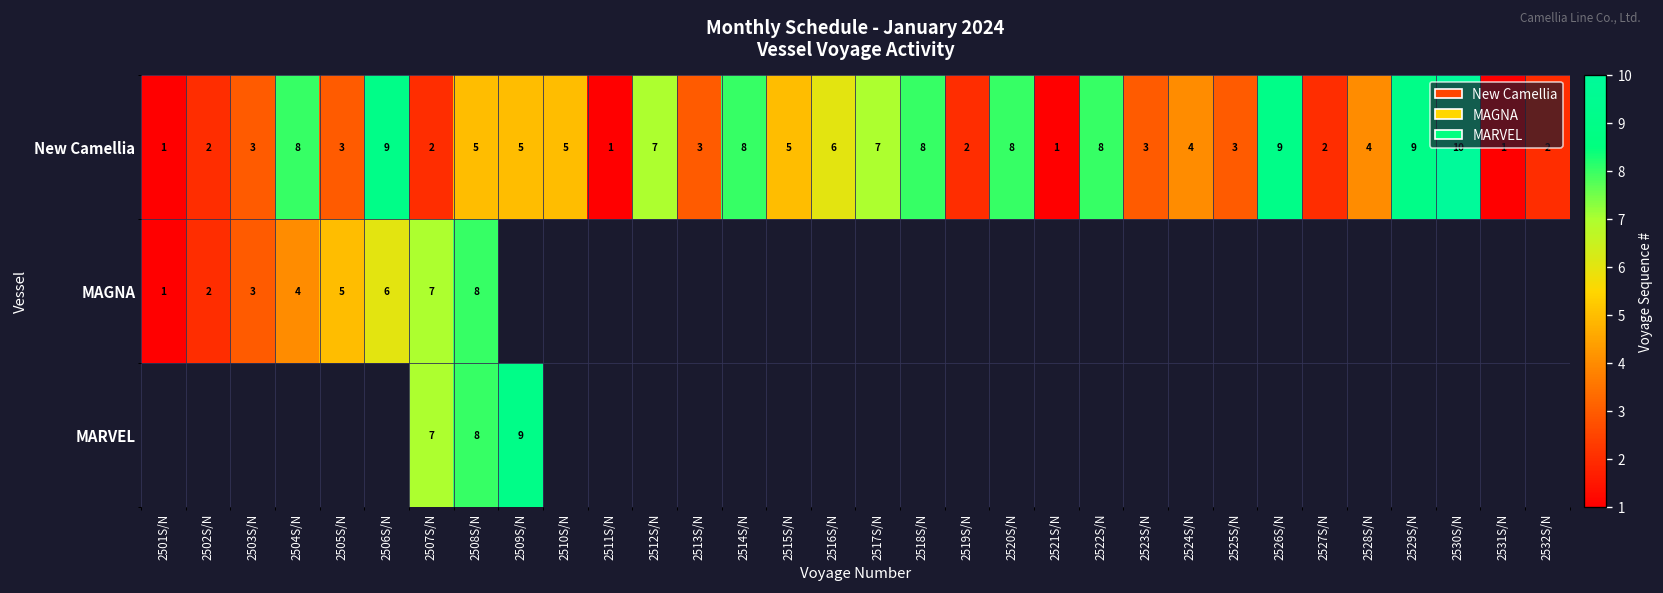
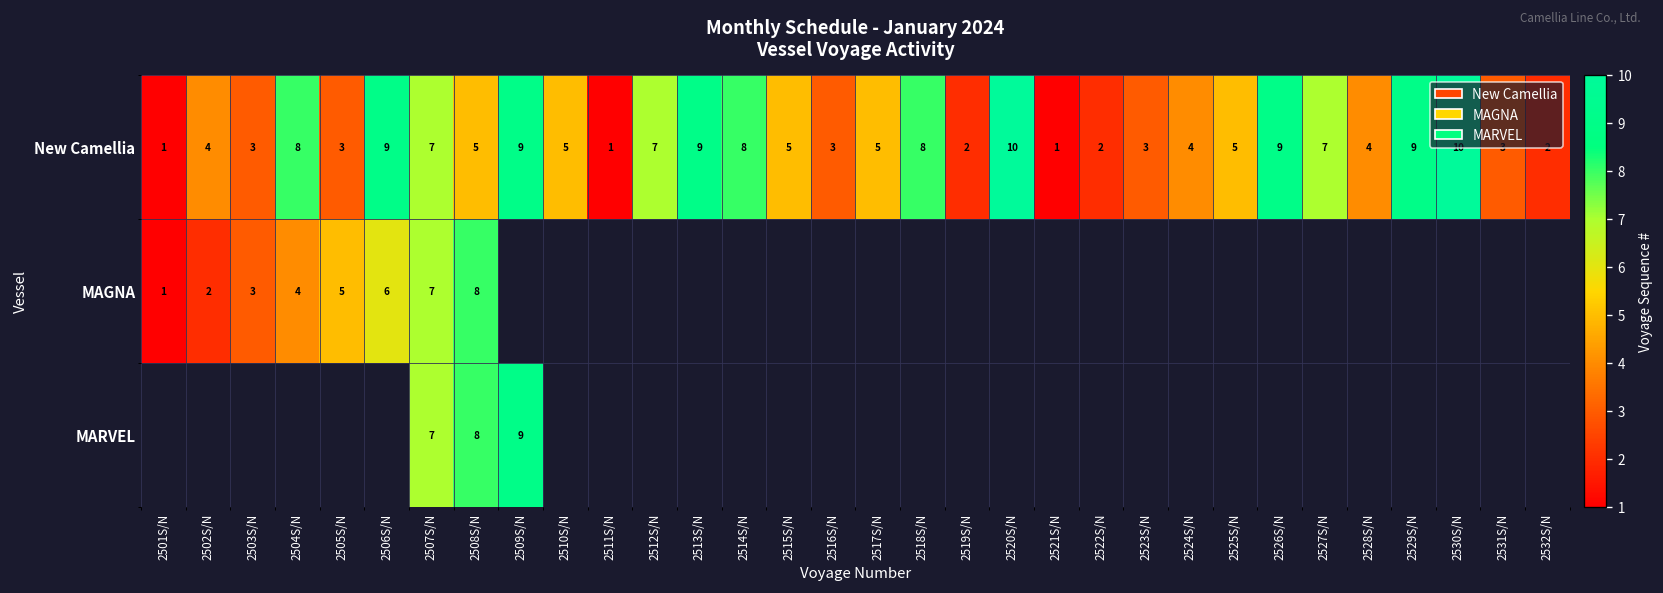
  {
    "New Camellia": {
      "2501S/N": 1,
-     "2502S/N": 2,
+     "2502S/N": 4,
      "2503S/N": 3,
      "2504S/N": 8,
      "2505S/N": 3,
      "2506S/N": 9,
-     "2507S/N": 2,
+     "2507S/N": 7,
      "2508S/N": 5,
-     "2509S/N": 5,
+     "2509S/N": 9,
      "2510S/N": 5,
      "2511S/N": 1,
      "2512S/N": 7,
-     "2513S/N": 3,
+     "2513S/N": 9,
      "2514S/N": 8,
      "2515S/N": 5,
-     "2516S/N": 6,
-     "2517S/N": 7,
+     "2516S/N": 3,
+     "2517S/N": 5,
      "2518S/N": 8,
      "2519S/N": 2,
-     "2520S/N": 8,
+     "2520S/N": 10,
      "2521S/N": 1,
-     "2522S/N": 8,
+     "2522S/N": 2,
      "2523S/N": 3,
      "2524S/N": 4,
-     "2525S/N": 3,
+     "2525S/N": 5,
      "2526S/N": 9,
-     "2527S/N": 2,
+     "2527S/N": 7,
      "2528S/N": 4,
      "2529S/N": 9,
      "2530S/N": 10,
-     "2531S/N": 1,
+     "2531S/N": 3,
      "2532S/N": 2
    },
    "MAGNA": {
      "2501S/N": 1,
      "2502S/N": 2,
      "2503S/N": 3,
      "2504S/N": 4,
      "2505S/N": 5,
      "2506S/N": 6,
      "2507S/N": 7,
      "2508S/N": 8
    },
    "MARVEL": {
      "2507S/N": 7,
      "2508S/N": 8,
      "2509S/N": 9
    }
  }
